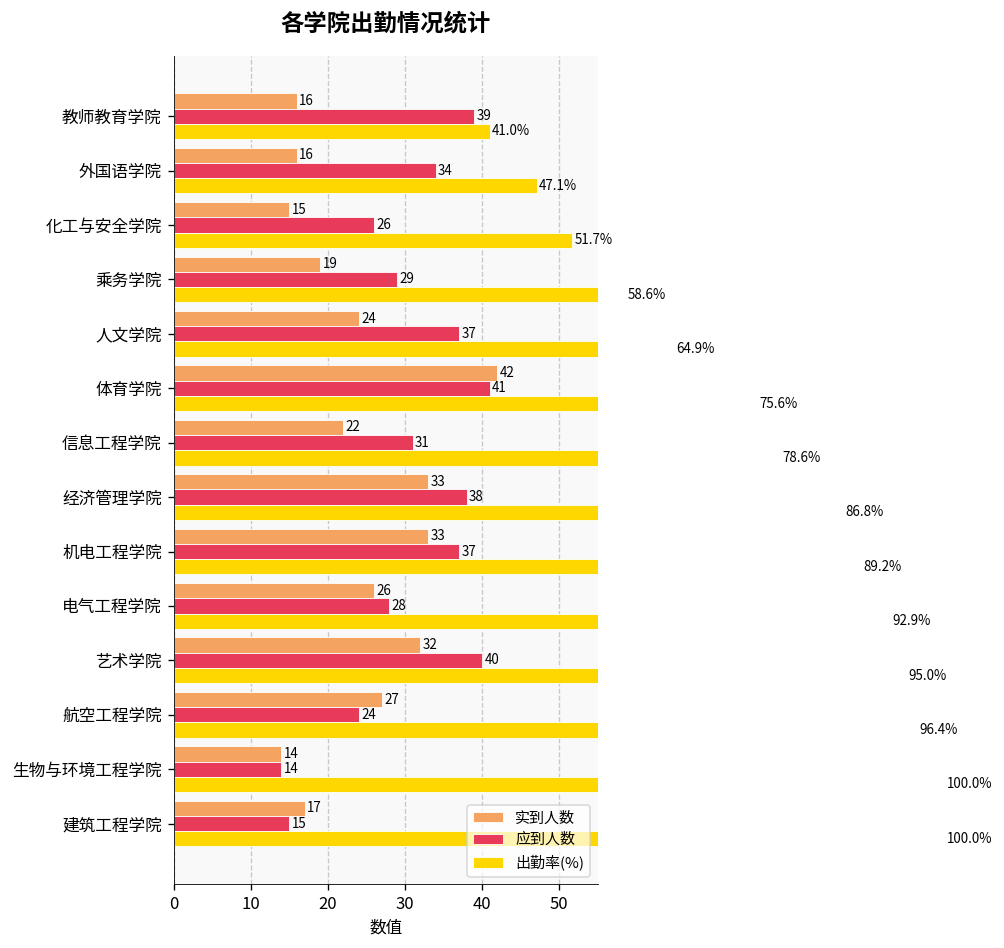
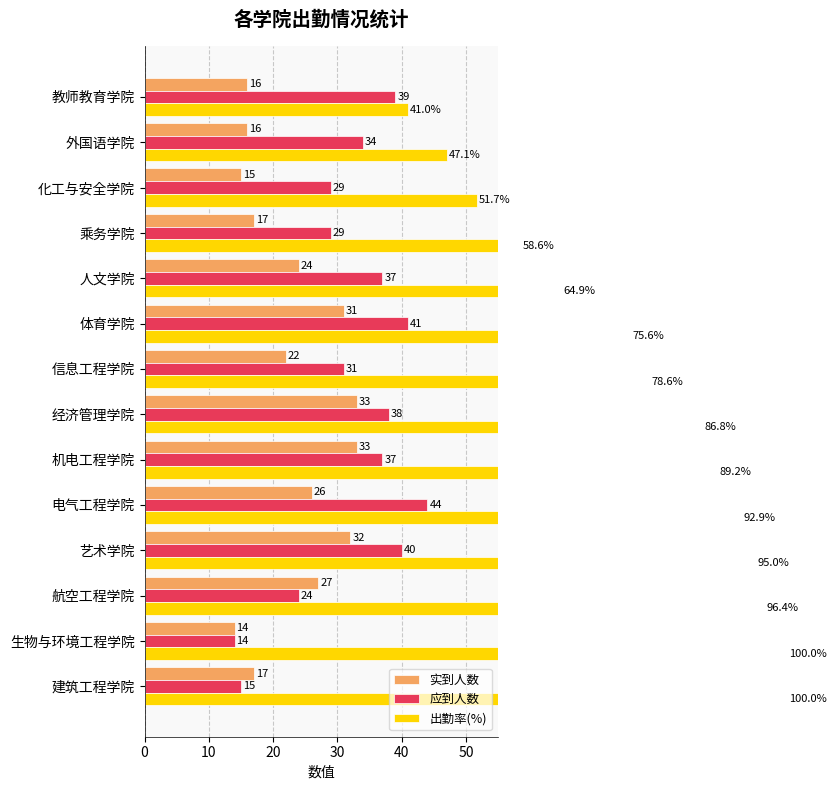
  {
    "实到人数": {
      "教师教育学院": "16",
      "外国语学院": "16",
      "化工与安全学院": "15",
-     "乘务学院": "19",
+     "乘务学院": "17",
      "人文学院": "24",
-     "体育学院": "42",
+     "体育学院": "31",
      "信息工程学院": "22",
      "经济管理学院": "33",
      "机电工程学院": "33",
      "电气工程学院": "26",
      "艺术学院": "32",
      "航空工程学院": "27",
      "生物与环境工程学院": "14",
      "建筑工程学院": "17"
    },
    "应到人数": {
      "教师教育学院": "39",
      "外国语学院": "34",
-     "化工与安全学院": "26",
+     "化工与安全学院": "29",
      "乘务学院": "29",
      "人文学院": "37",
      "体育学院": "41",
      "信息工程学院": "31",
      "经济管理学院": "38",
      "机电工程学院": "37",
-     "电气工程学院": "28",
+     "电气工程学院": "44",
      "艺术学院": "40",
      "航空工程学院": "24",
      "生物与环境工程学院": "14",
      "建筑工程学院": "15"
    },
    "出勤率(%)": {
      "教师教育学院": "41.0%",
      "外国语学院": "47.1%",
      "化工与安全学院": "51.7%"
    }
  }
